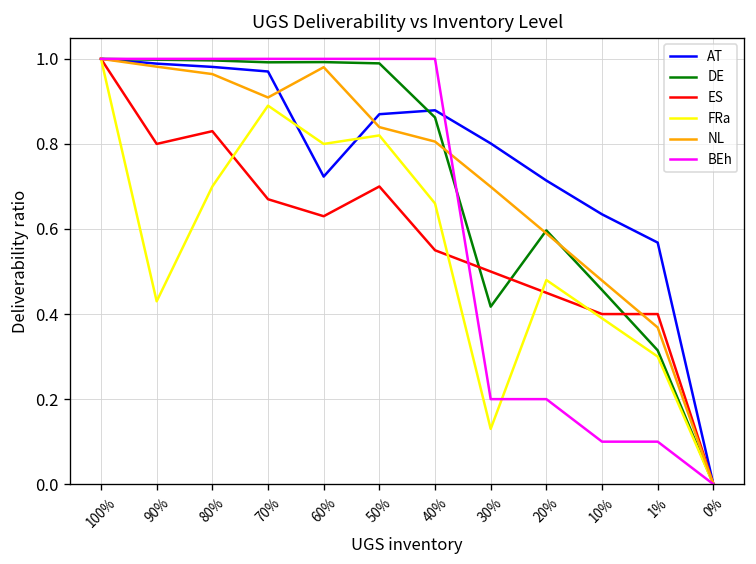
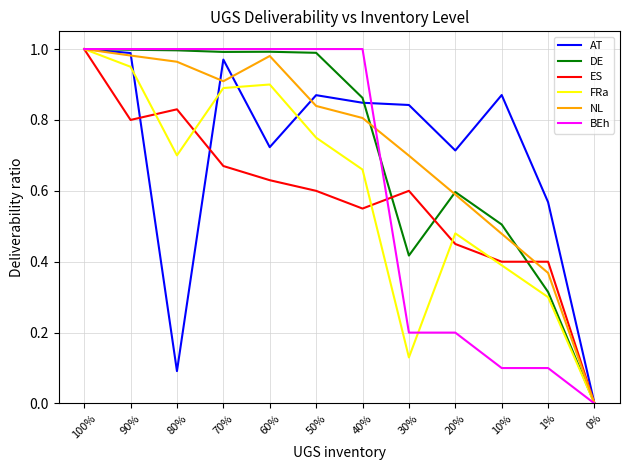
  {
    "AT": {
-     "80%": 0.98,
+     "80%": 0.09,
      "70%": 0.97,
      "60%": 0.72,
      "50%": 0.87,
-     "40%": 0.88,
-     "30%": 0.80,
+     "40%": 0.85,
+     "30%": 0.84,
      "20%": 0.71,
-     "10%": 0.63,
+     "10%": 0.87,
      "1%": 0.57
    },
    "DE": {
      "70%": 0.99,
      "60%": 0.99,
      "50%": 0.99,
      "40%": 0.86,
      "30%": 0.42,
-     "10%": 0.46,
+     "10%": 0.51,
      "1%": 0.31
    },
    "ES": {
      "90%": 0.8,
      "80%": 0.83,
      "70%": 0.67,
      "60%": 0.63,
-     "50%": 0.7,
+     "50%": 0.6,
      "40%": 0.55,
-     "30%": 0.5,
+     "30%": 0.6,
      "20%": 0.45,
      "10%": 0.4,
      "1%": 0.4
    },
    "FRa": {
-     "90%": 0.43,
+     "90%": 0.95,
      "80%": 0.70,
      "70%": 0.89,
-     "60%": 0.8,
-     "50%": 0.82,
+     "60%": 0.9,
+     "50%": 0.75,
      "40%": 0.66,
      "30%": 0.13,
      "20%": 0.48,
      "10%": 0.39,
      "1%": 0.30
    },
    "NL": {
      "80%": 0.96,
      "70%": 0.91,
      "60%": 0.98,
      "50%": 0.84,
      "40%": 0.81,
      "30%": 0.70,
      "10%": 0.48,
      "1%": 0.37
    },
    "BEh": {
      "70%": 1.00,
      "60%": 1.00,
      "50%": 1.00,
      "40%": 1.00,
      "30%": 0.20,
      "20%": 0.20,
      "10%": 0.10,
      "1%": 0.10
    }
  }
